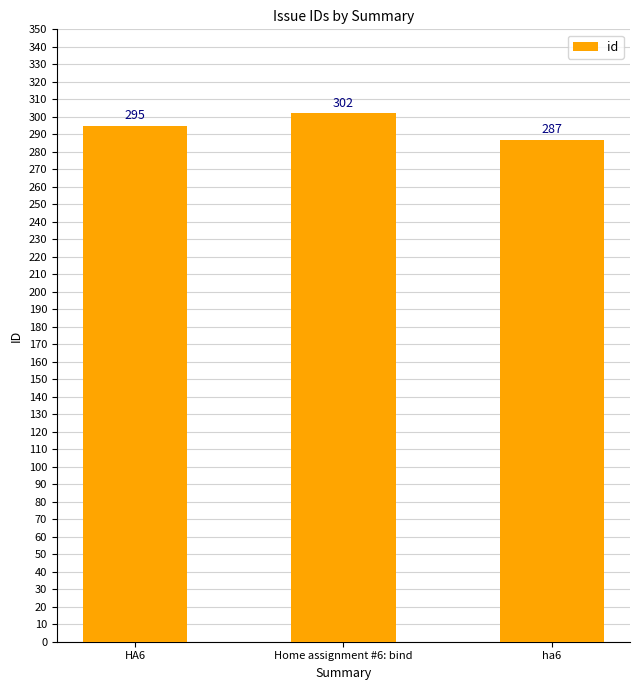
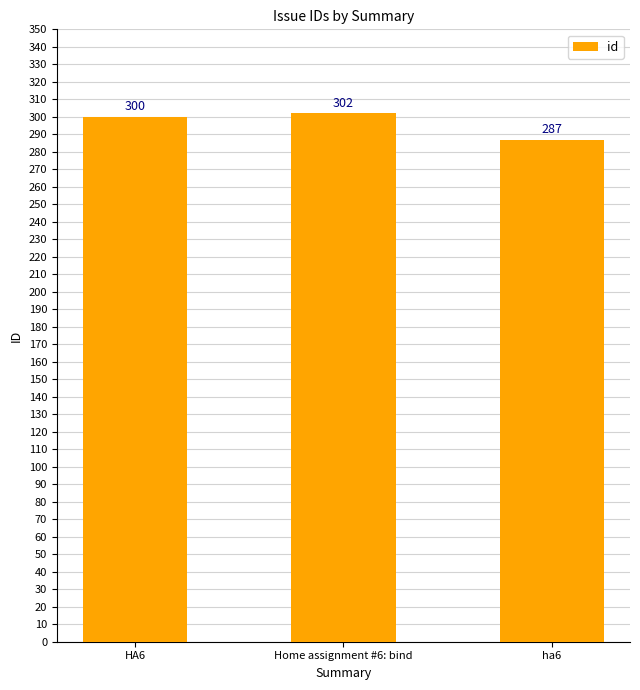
  {
-   "HA6": 295,
+   "HA6": 300,
    "Home assignment #6: bind": 302,
    "ha6": 287
  }
